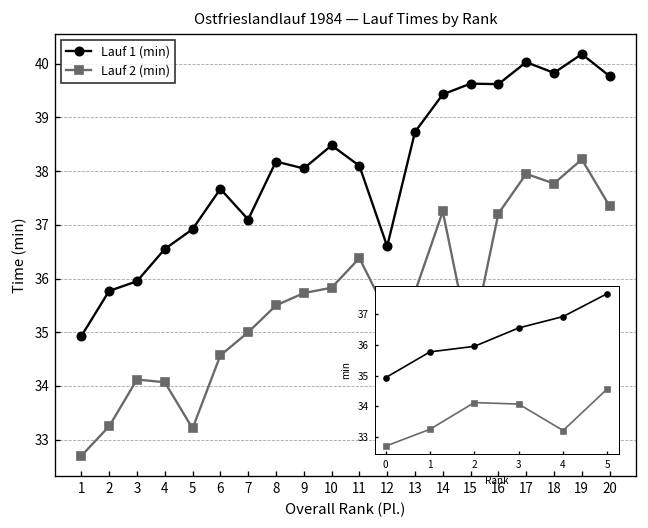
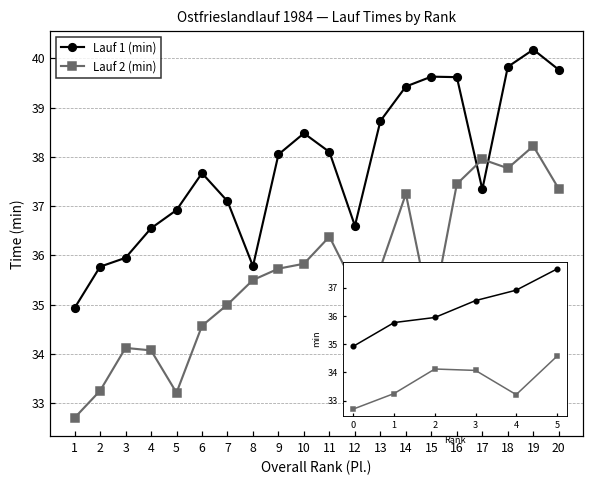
  {
    "Lauf 1 (min)": {
      "1": 34.9,
      "2": 35.8,
      "3": 36.0,
      "4": 36.6,
      "5": 36.9,
      "6": 37.7,
      "7": 37.1,
-     "8": 38.2,
+     "8": 35.8,
      "9": 38.1,
      "10": 38.5,
      "11": 38.1,
      "12": 36.6,
      "13": 38.7,
      "14": 39.4,
      "15": 39.6,
      "16": 39.6,
-     "17": 40.0,
+     "17": 37.3,
      "18": 39.8,
      "19": 40.2,
      "20": 39.8
    },
    "Lauf 2 (min)": {
      "1": 32.7,
      "2": 33.3,
      "3": 34.1,
      "4": 34.1,
      "5": 33.2,
      "6": 34.6,
      "7": 35.0,
      "8": 35.5,
      "9": 35.7,
      "10": 35.8,
      "11": 36.4,
      "12": 35.4,
      "13": 35.8,
      "14": 37.3,
      "15": 34.7,
-     "16": 37.2,
+     "16": 37.5,
      "17": 38.0,
      "18": 37.8,
      "19": 38.2,
      "20": 37.4
    }
  }
